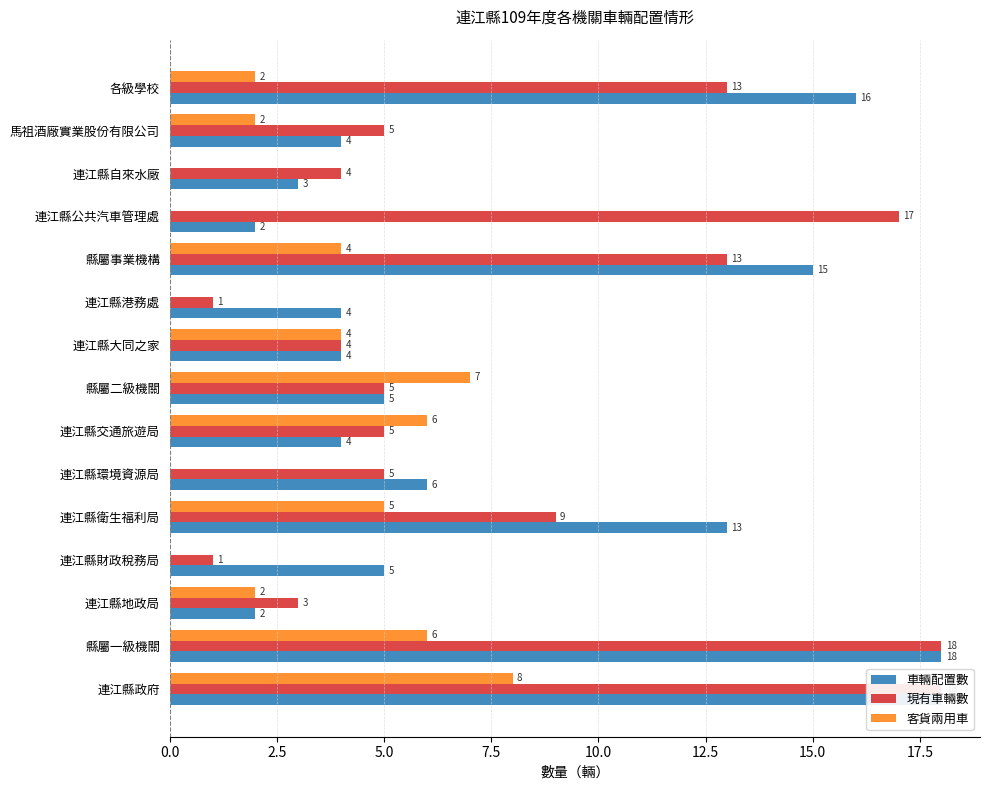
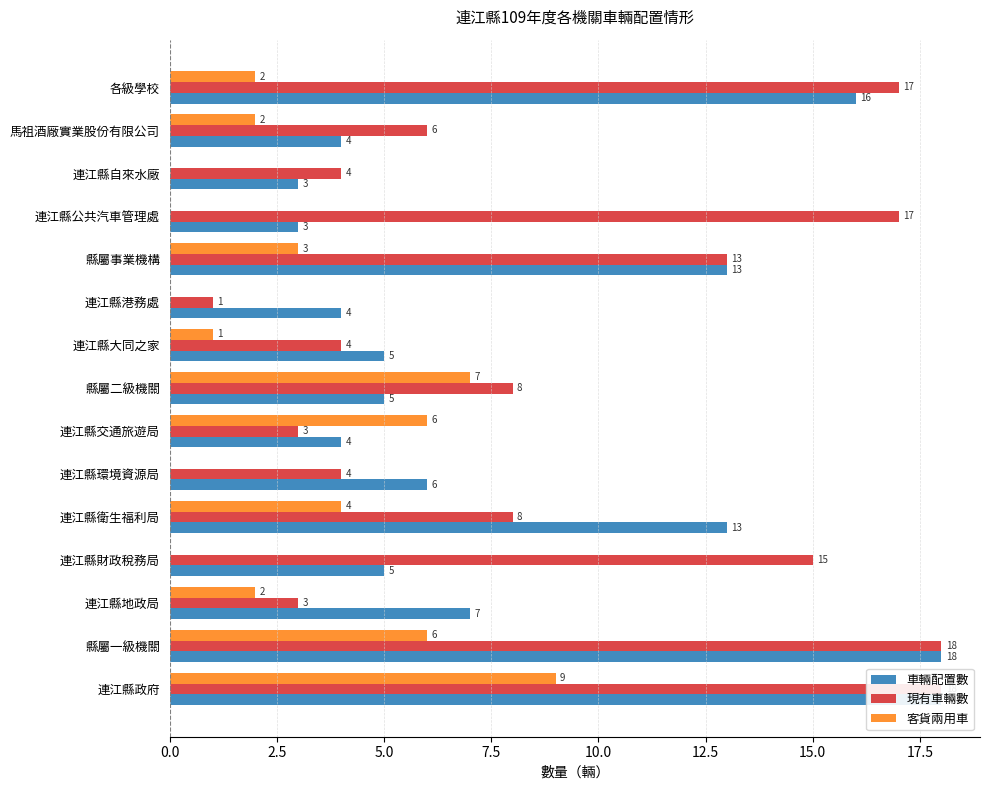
  {
    "車輛配置數": {
      "各級學校": 16,
      "馬祖酒廠實業股份有限公司": 4,
      "連江縣自來水廠": 3,
-     "連江縣公共汽車管理處": 2,
-     "縣屬事業機構": 15,
+     "連江縣公共汽車管理處": 3,
+     "縣屬事業機構": 13,
      "連江縣港務處": 4,
-     "連江縣大同之家": 4,
+     "連江縣大同之家": 5,
      "縣屬二級機關": 5,
      "連江縣交通旅遊局": 4,
      "連江縣環境資源局": 6,
      "連江縣衛生福利局": 13,
      "連江縣財政稅務局": 5,
-     "連江縣地政局": 2,
+     "連江縣地政局": 7,
      "縣屬一級機關": 18
    },
    "現有車輛數": {
-     "各級學校": 13,
-     "馬祖酒廠實業股份有限公司": 5,
+     "各級學校": 17,
+     "馬祖酒廠實業股份有限公司": 6,
      "連江縣自來水廠": 4,
      "連江縣公共汽車管理處": 17,
      "縣屬事業機構": 13,
      "連江縣港務處": 1,
      "連江縣大同之家": 4,
-     "縣屬二級機關": 5,
-     "連江縣交通旅遊局": 5,
-     "連江縣環境資源局": 5,
-     "連江縣衛生福利局": 9,
-     "連江縣財政稅務局": 1,
+     "縣屬二級機關": 8,
+     "連江縣交通旅遊局": 3,
+     "連江縣環境資源局": 4,
+     "連江縣衛生福利局": 8,
+     "連江縣財政稅務局": 15,
      "連江縣地政局": 3,
      "縣屬一級機關": 18
    },
    "客貨兩用車": {
      "各級學校": 2,
      "馬祖酒廠實業股份有限公司": 2,
-     "縣屬事業機構": 4,
-     "連江縣大同之家": 4,
+     "縣屬事業機構": 3,
+     "連江縣大同之家": 1,
      "縣屬二級機關": 7,
      "連江縣交通旅遊局": 6,
-     "連江縣衛生福利局": 5,
+     "連江縣衛生福利局": 4,
      "連江縣地政局": 2,
      "縣屬一級機關": 6,
-     "連江縣政府": 8
+     "連江縣政府": 9
    }
  }
